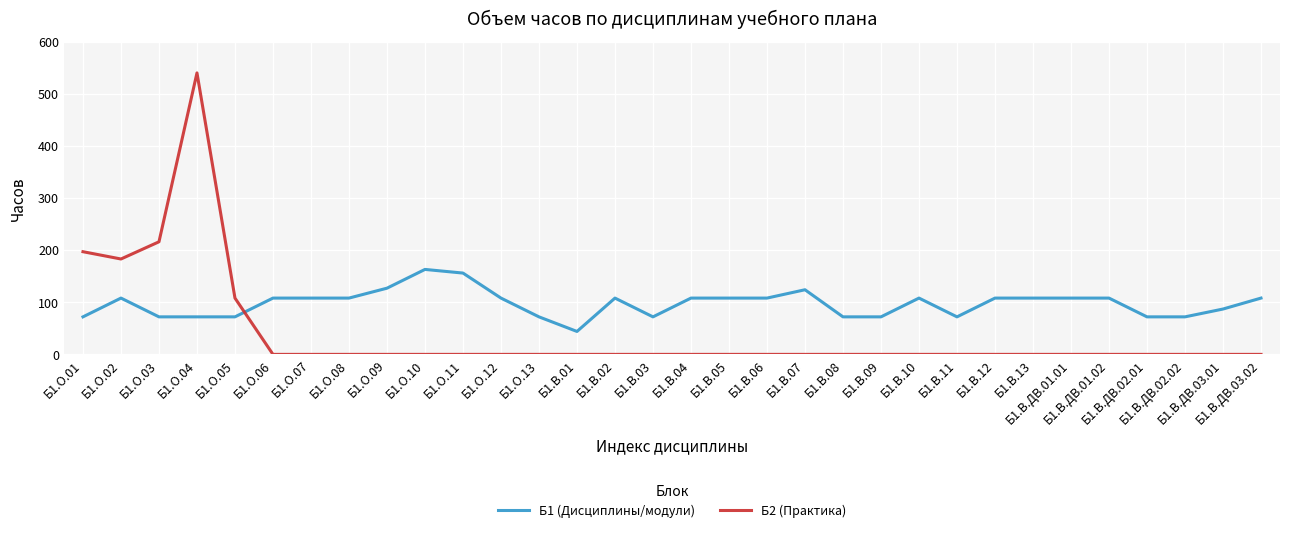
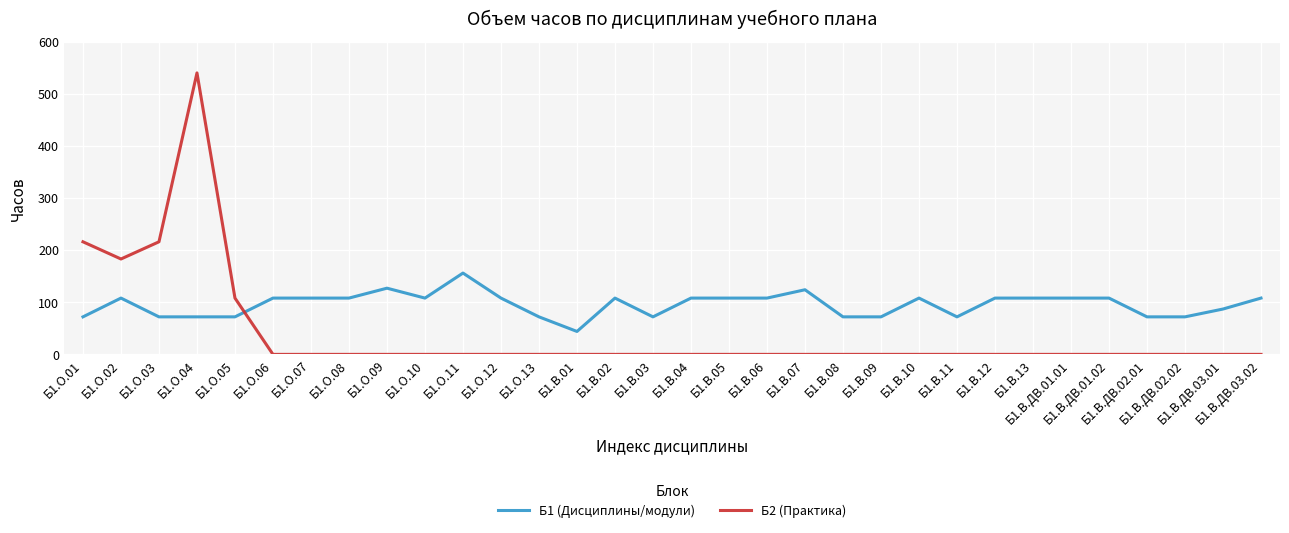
  {
    "Б1 (Дисциплины/модули)": {
      "Б1.О.01": 70,
      "Б1.О.02": 110,
      "Б1.О.03": 70,
      "Б1.О.04": 70,
      "Б1.О.05": 70,
      "Б1.О.06": 110,
      "Б1.О.07": 110,
      "Б1.О.08": 110,
      "Б1.О.09": 130,
-     "Б1.О.10": 160,
+     "Б1.О.10": 110,
      "Б1.О.11": 160,
      "Б1.О.12": 110,
      "Б1.О.13": 70,
      "Б1.В.01": 40,
      "Б1.В.02": 110,
      "Б1.В.03": 70,
      "Б1.В.04": 110,
      "Б1.В.05": 110,
      "Б1.В.06": 110,
      "Б1.В.07": 120,
      "Б1.В.08": 70,
      "Б1.В.09": 70,
      "Б1.В.10": 110,
      "Б1.В.11": 70,
      "Б1.В.12": 110,
      "Б1.В.13": 110,
      "Б1.В.ДВ.01.01": 110,
      "Б1.В.ДВ.01.02": 110,
      "Б1.В.ДВ.02.01": 70,
      "Б1.В.ДВ.02.02": 70,
      "Б1.В.ДВ.03.01": 90,
      "Б1.В.ДВ.03.02": 110
    },
    "Б2 (Практика)": {
-     "Б1.О.01": 200,
+     "Б1.О.01": 220,
      "Б1.О.02": 180,
      "Б1.О.03": 220,
      "Б1.О.04": 540,
      "Б1.О.05": 110,
      "Б1.О.06": 0,
      "Б1.О.07": 0,
      "Б1.О.08": 0,
      "Б1.О.09": 0,
      "Б1.О.10": 0,
      "Б1.О.11": 0,
      "Б1.О.12": 0,
      "Б1.О.13": 0,
      "Б1.В.01": 0,
      "Б1.В.02": 0,
      "Б1.В.03": 0,
      "Б1.В.04": 0,
      "Б1.В.05": 0,
      "Б1.В.06": 0,
      "Б1.В.07": 0,
      "Б1.В.08": 0,
      "Б1.В.09": 0,
      "Б1.В.10": 0,
      "Б1.В.11": 0,
      "Б1.В.12": 0,
      "Б1.В.13": 0,
      "Б1.В.ДВ.01.01": 0,
      "Б1.В.ДВ.01.02": 0,
      "Б1.В.ДВ.02.01": 0,
      "Б1.В.ДВ.02.02": 0,
      "Б1.В.ДВ.03.01": 0,
      "Б1.В.ДВ.03.02": 0
    }
  }
